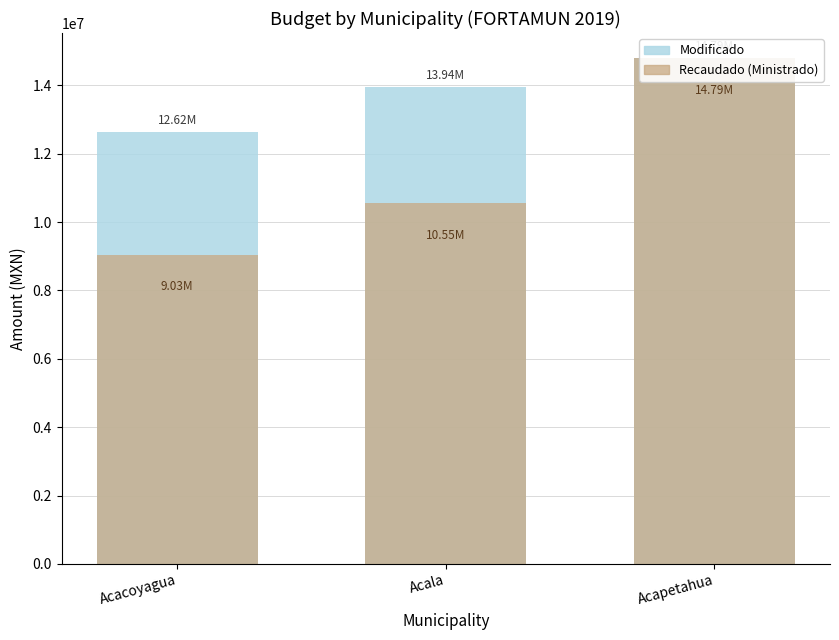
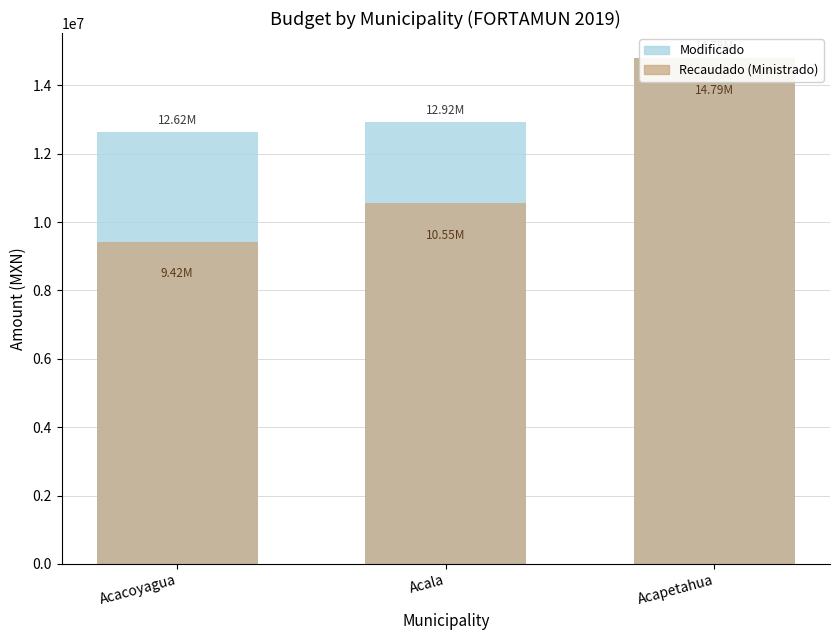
  {
    "Modificado": {
      "Acacoyagua": "12.62M",
-     "Acala": "13.94M"
+     "Acala": "12.92M"
    },
    "Recaudado (Ministrado)": {
-     "Acacoyagua": "9.03M"
+     "Acacoyagua": "9.42M"
    }
  }
